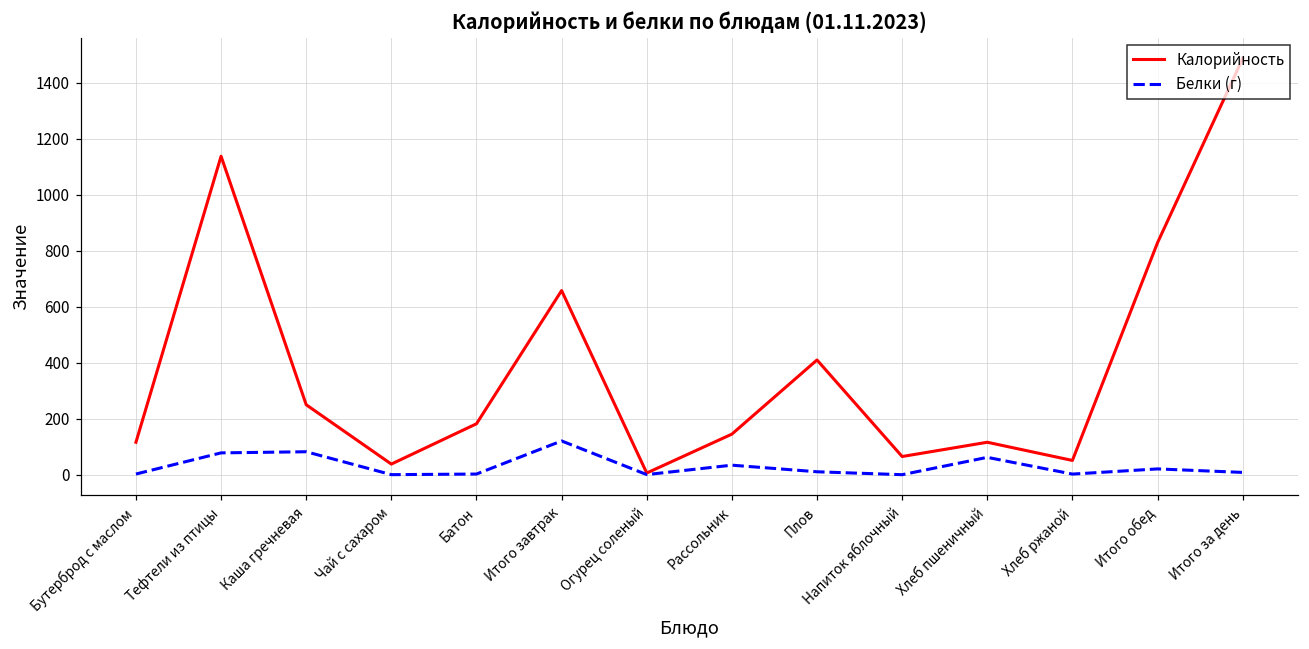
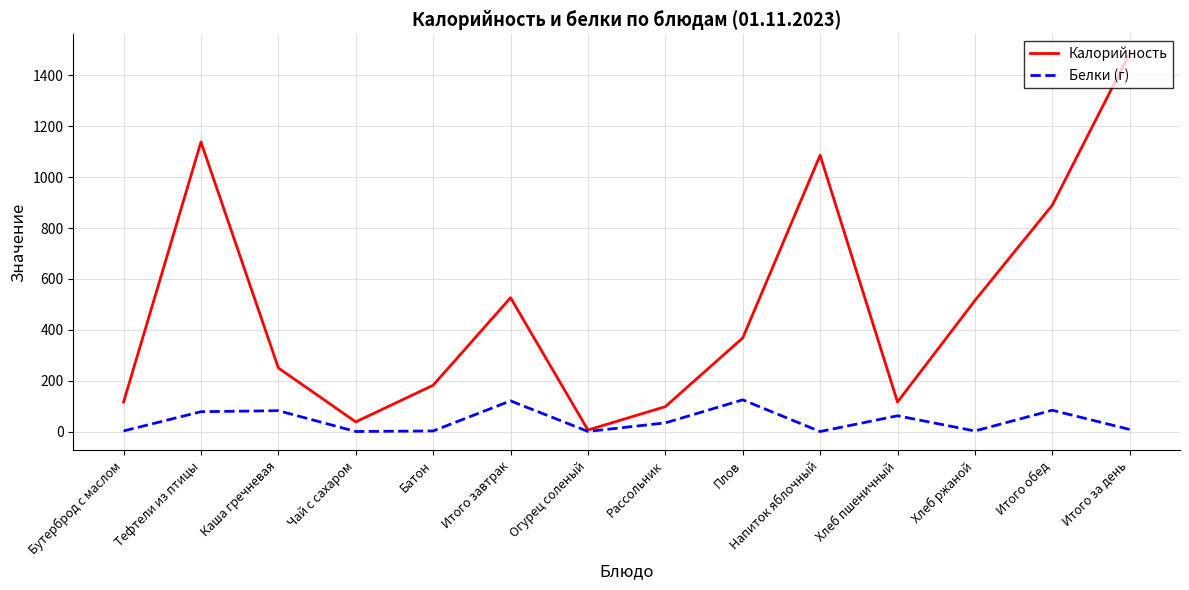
  {
    "Калорийность": {
      "Бутерброд с маслом": 120,
      "Тефтели из птицы": 1140,
      "Каша гречневая": 250,
      "Чай с сахаром": 40,
      "Батон": 180,
-     "Итого завтрак": 660,
-     "Рассольник": 150,
-     "Плов": 410,
-     "Напиток яблочный": 70,
+     "Итого завтрак": 530,
+     "Рассольник": 100,
+     "Плов": 370,
+     "Напиток яблочный": 1090,
      "Хлеб пшеничный": 120,
-     "Хлеб ржаной": 50,
-     "Итого обед": 830
+     "Хлеб ржаной": 520,
+     "Итого обед": 890
    },
    "Белки (г)": {
      "Бутерброд с маслом": 0,
      "Тефтели из птицы": 80,
      "Каша гречневая": 80,
      "Чай с сахаром": 0,
      "Батон": 0,
      "Итого завтрак": 120,
      "Рассольник": 30,
-     "Плов": 10,
+     "Плов": 120,
      "Напиток яблочный": 0,
      "Хлеб пшеничный": 60,
      "Хлеб ржаной": 0,
-     "Итого обед": 20,
+     "Итого обед": 80,
      "Итого за день": 10
    }
  }
